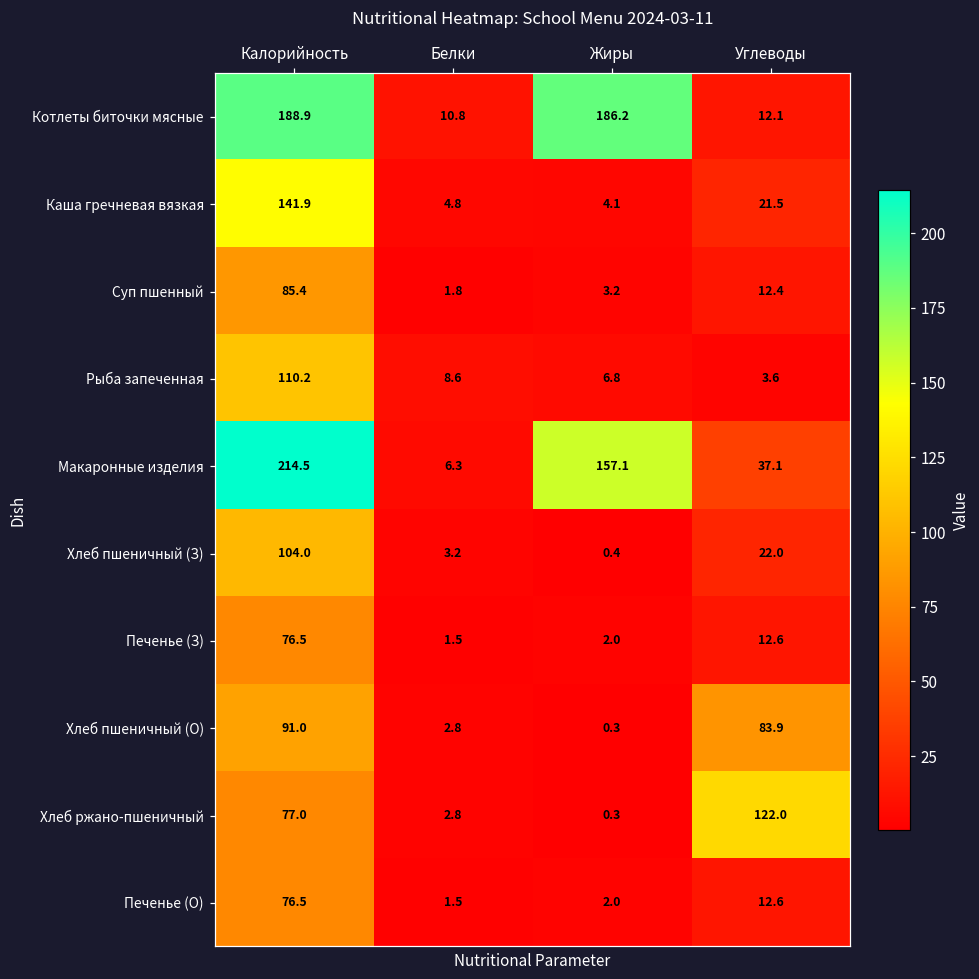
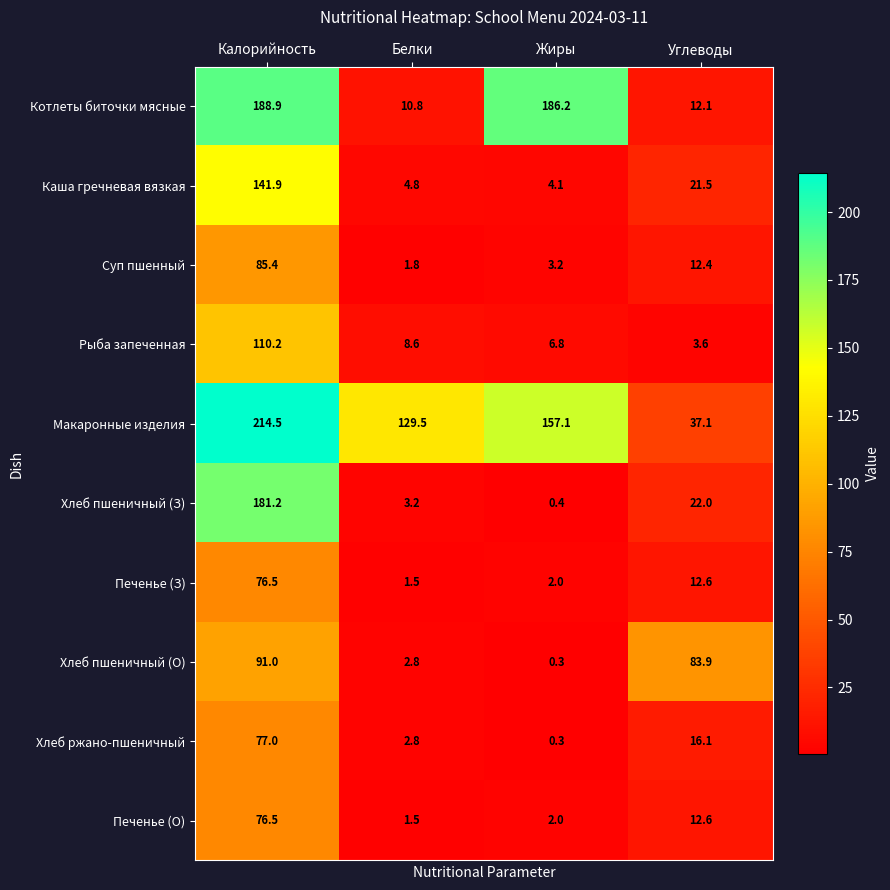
  {
    "Котлеты биточки мясные": {
      "Калорийность": 188.9,
      "Белки": 10.8,
      "Жиры": 186.2,
      "Углеводы": 12.1
    },
    "Каша гречневая вязкая": {
      "Калорийность": 141.9,
      "Белки": 4.8,
      "Жиры": 4.1,
      "Углеводы": 21.5
    },
    "Суп пшенный": {
      "Калорийность": 85.4,
      "Белки": 1.8,
      "Жиры": 3.2,
      "Углеводы": 12.4
    },
    "Рыба запеченная": {
      "Калорийность": 110.2,
      "Белки": 8.6,
      "Жиры": 6.8,
      "Углеводы": 3.6
    },
    "Макаронные изделия": {
      "Калорийность": 214.5,
-     "Белки": 6.3,
+     "Белки": 129.5,
      "Жиры": 157.1,
      "Углеводы": 37.1
    },
    "Хлеб пшеничный (З)": {
-     "Калорийность": 104.0,
+     "Калорийность": 181.2,
      "Белки": 3.2,
      "Жиры": 0.4,
      "Углеводы": 22.0
    },
    "Печенье (З)": {
      "Калорийность": 76.5,
      "Белки": 1.5,
      "Жиры": 2.0,
      "Углеводы": 12.6
    },
    "Хлеб пшеничный (О)": {
      "Калорийность": 91.0,
      "Белки": 2.8,
      "Жиры": 0.3,
      "Углеводы": 83.9
    },
    "Хлеб ржано-пшеничный": {
      "Калорийность": 77.0,
      "Белки": 2.8,
      "Жиры": 0.3,
-     "Углеводы": 122.0
+     "Углеводы": 16.1
    },
    "Печенье (О)": {
      "Калорийность": 76.5,
      "Белки": 1.5,
      "Жиры": 2.0,
      "Углеводы": 12.6
    }
  }
